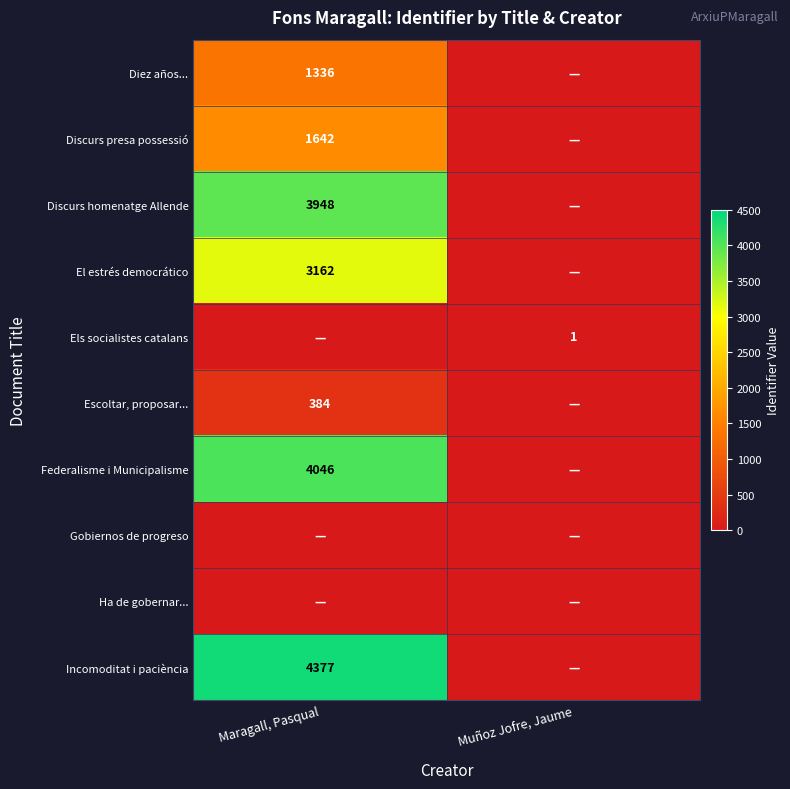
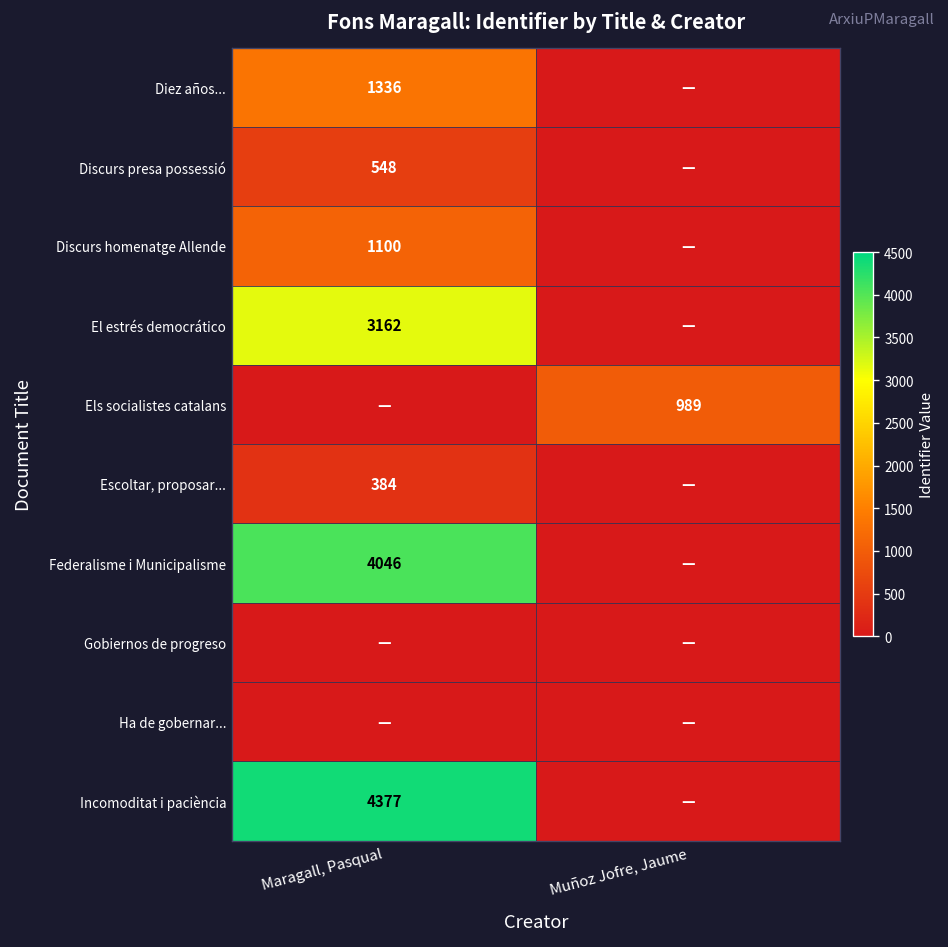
  {
    "Diez años...": {
      "Maragall, Pasqual": 1336
    },
    "Discurs presa possessió": {
-     "Maragall, Pasqual": 1642
+     "Maragall, Pasqual": 548
    },
    "Discurs homenatge Allende": {
-     "Maragall, Pasqual": 3948
+     "Maragall, Pasqual": 1100
    },
    "El estrés democrático": {
      "Maragall, Pasqual": 3162
    },
    "Els socialistes catalans": {
-     "Muñoz Jofre, Jaume": 1
+     "Muñoz Jofre, Jaume": 989
    },
    "Escoltar, proposar...": {
      "Maragall, Pasqual": 384
    },
    "Federalisme i Municipalisme": {
      "Maragall, Pasqual": 4046
    },
    "Incomoditat i paciència": {
      "Maragall, Pasqual": 4377
    }
  }
